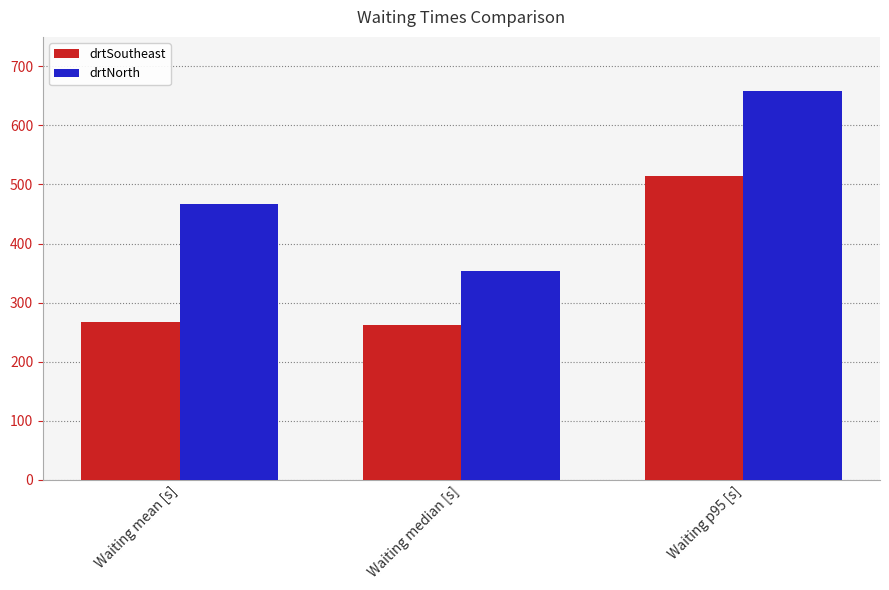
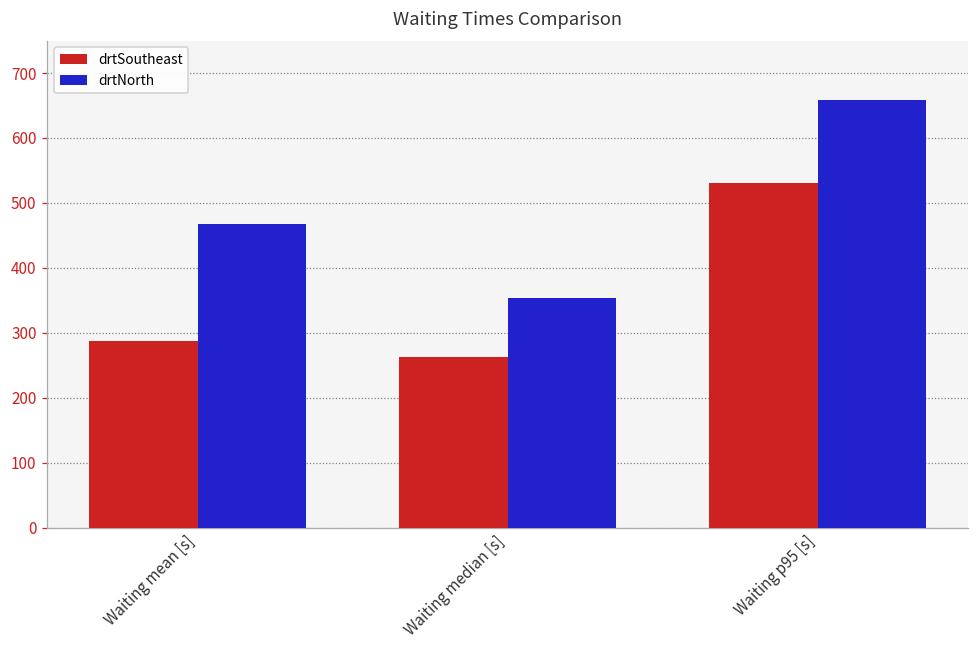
  {
    "drtSoutheast": {
-     "Waiting mean [s]": 270,
+     "Waiting mean [s]": 290,
      "Waiting median [s]": 260,
-     "Waiting p95 [s]": 520
+     "Waiting p95 [s]": 530
    },
    "drtNorth": {
      "Waiting mean [s]": 470,
      "Waiting median [s]": 350,
      "Waiting p95 [s]": 660
    }
  }
